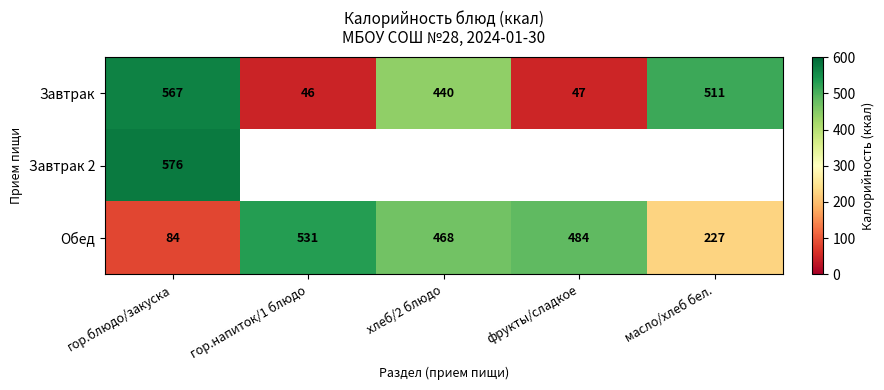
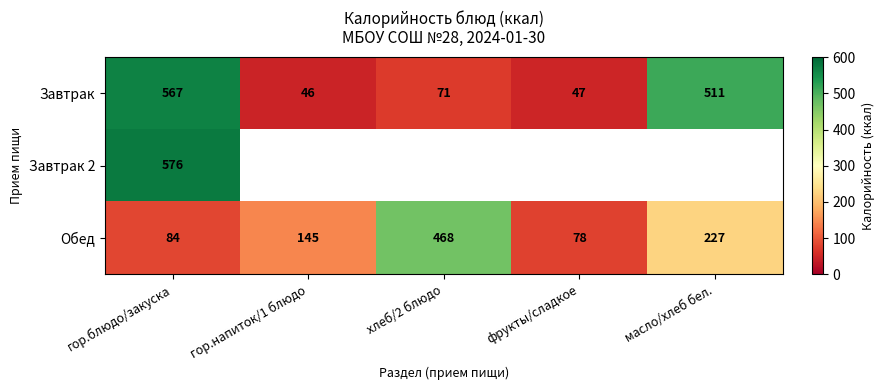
  {
    "Завтрак": {
      "гор.блюдо/закуска": 567,
      "гор.напиток/1 блюдо": 46,
-     "хлеб/2 блюдо": 440,
+     "хлеб/2 блюдо": 71,
      "фрукты/сладкое": 47,
      "масло/хлеб бел.": 511
    },
    "Завтрак 2": {
      "гор.блюдо/закуска": 576
    },
    "Обед": {
      "гор.блюдо/закуска": 84,
-     "гор.напиток/1 блюдо": 531,
+     "гор.напиток/1 блюдо": 145,
      "хлеб/2 блюдо": 468,
-     "фрукты/сладкое": 484,
+     "фрукты/сладкое": 78,
      "масло/хлеб бел.": 227
    }
  }
